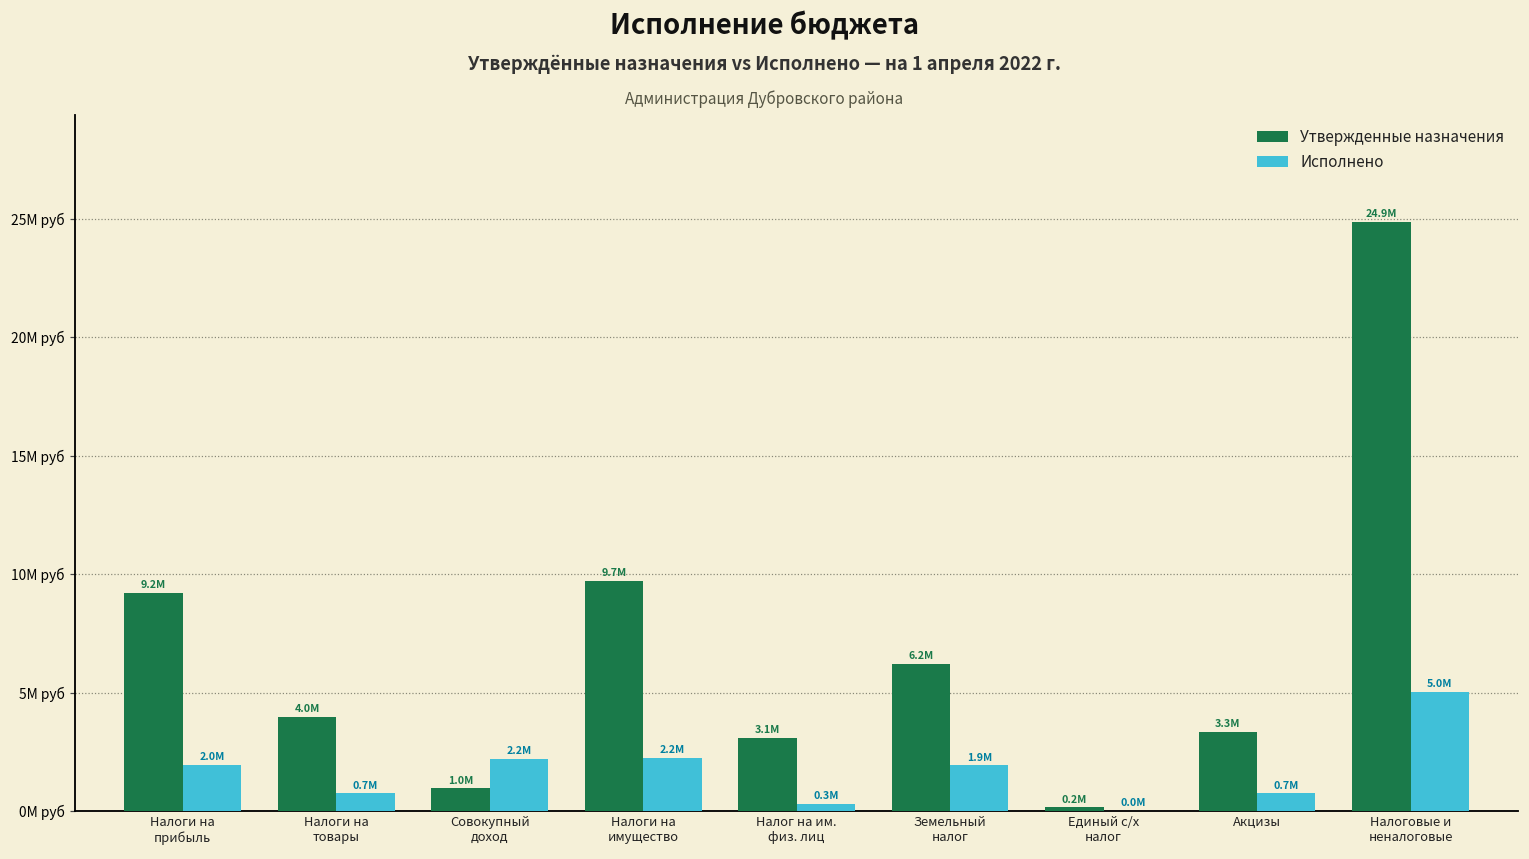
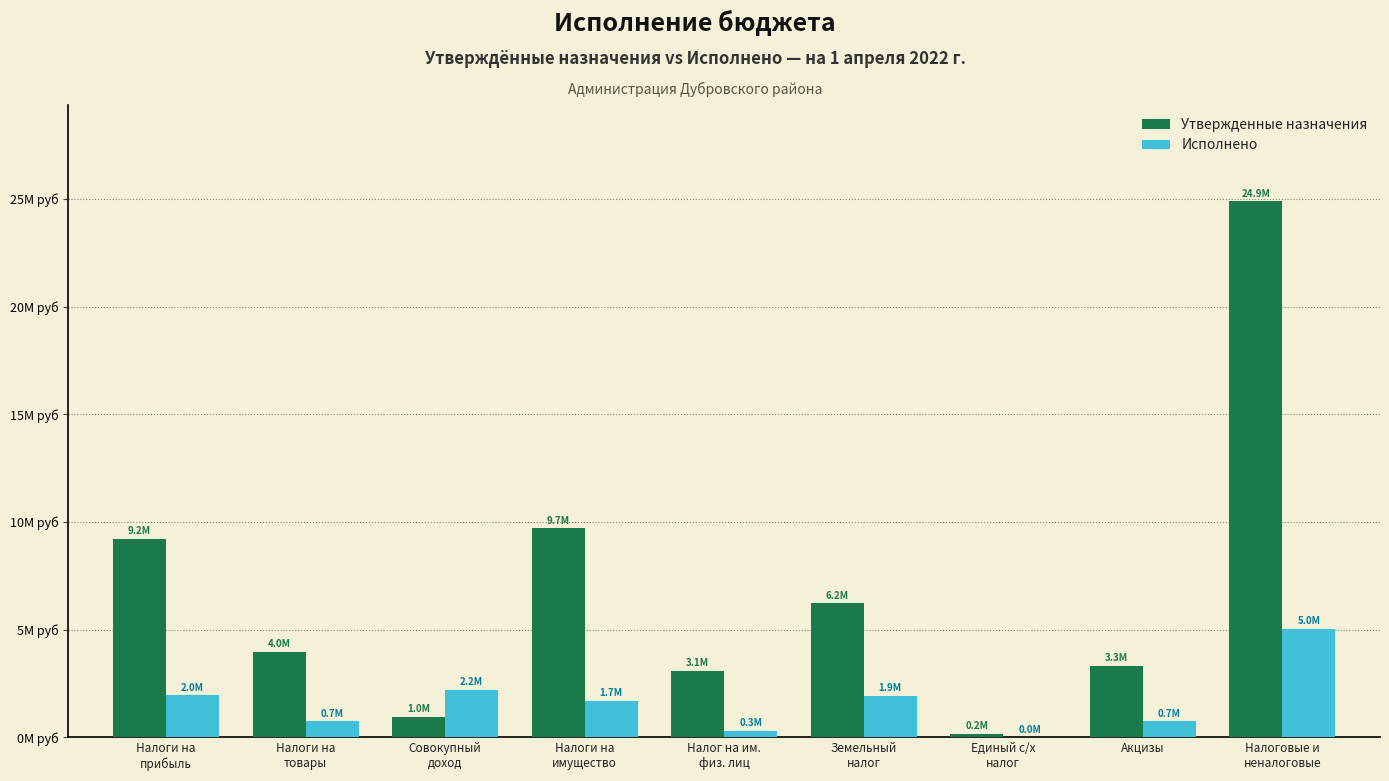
  {
    "Утвержденные назначения": {
      "Налоги на прибыль": "9.2M",
      "Налоги на товары": "4.0M",
      "Совокупный доход": "1.0M",
      "Налоги на имущество": "9.7M",
      "Налог на им. физ. лиц": "3.1M",
      "Земельный налог": "6.2M",
      "Единый с/х налог": "0.2M",
      "Акцизы": "3.3M",
      "Налоговые и неналоговые": "24.9M"
    },
    "Исполнено": {
      "Налоги на прибыль": "2.0M",
      "Налоги на товары": "0.7M",
      "Совокупный доход": "2.2M",
-     "Налоги на имущество": "2.2M",
+     "Налоги на имущество": "1.7M",
      "Налог на им. физ. лиц": "0.3M",
      "Земельный налог": "1.9M",
      "Акцизы": "0.7M",
      "Налоговые и неналоговые": "5.0M"
    }
  }
